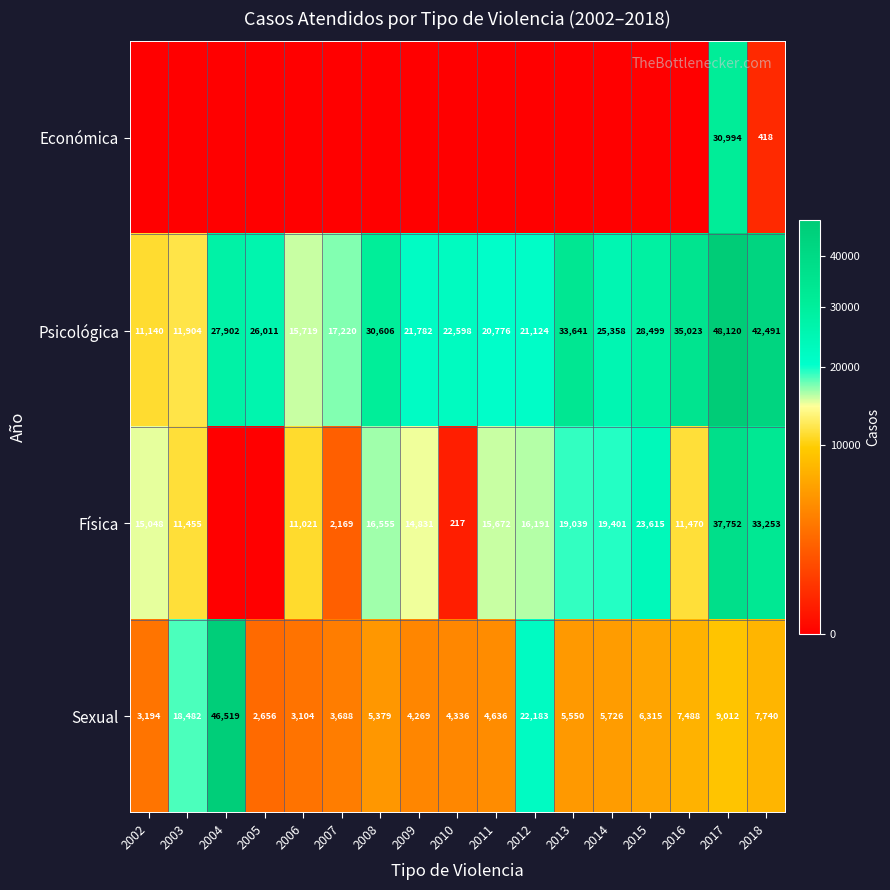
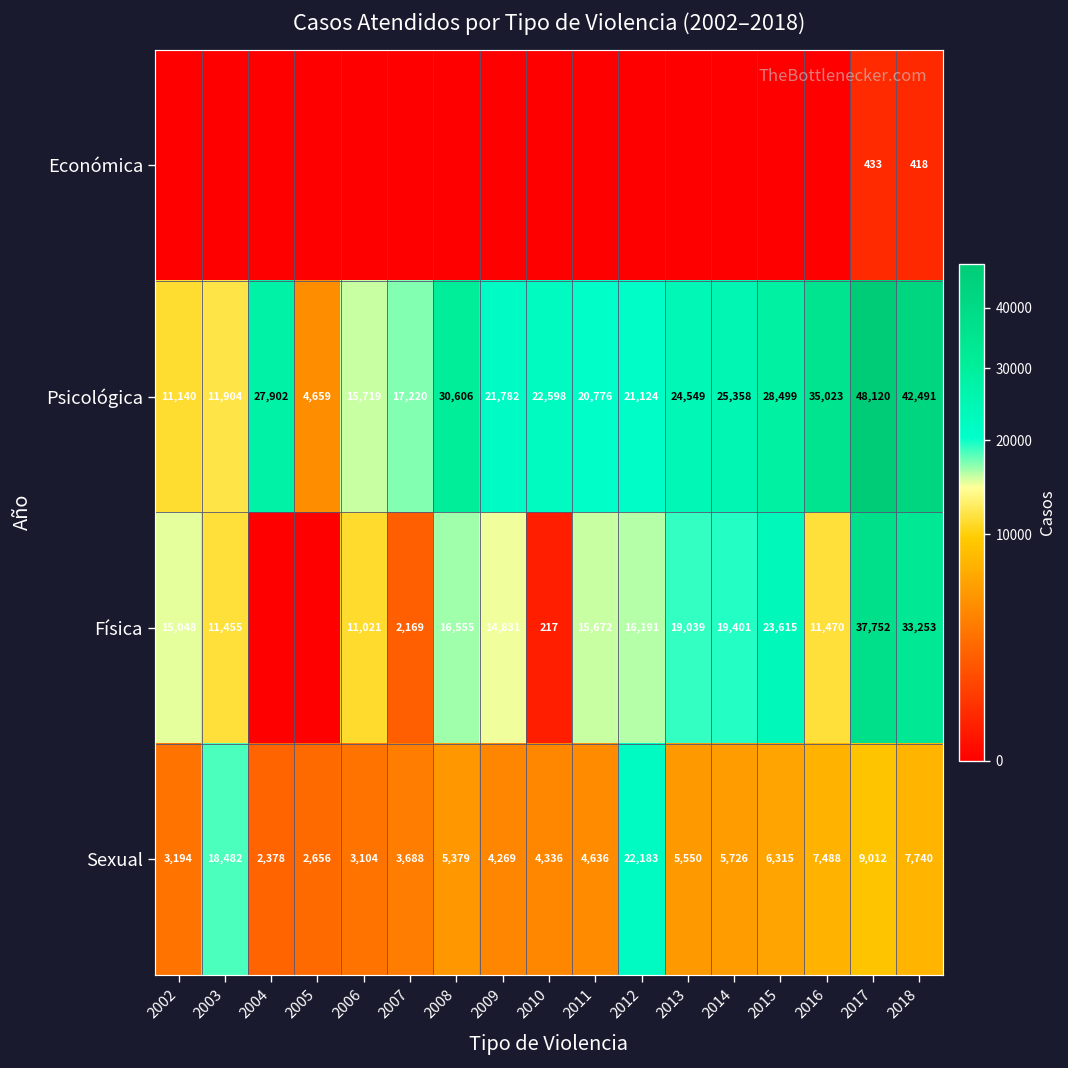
  {
    "Económica": {
-     "2017": "30,994",
+     "2017": "433",
      "2018": "418"
    },
    "Psicológica": {
      "2002": "11,140",
      "2003": "11,904",
      "2004": "27,902",
-     "2005": "26,011",
+     "2005": "4,659",
      "2006": "15,719",
      "2007": "17,220",
      "2008": "30,606",
      "2009": "21,782",
      "2010": "22,598",
      "2011": "20,776",
      "2012": "21,124",
-     "2013": "33,641",
+     "2013": "24,549",
      "2014": "25,358",
      "2015": "28,499",
      "2016": "35,023",
      "2017": "48,120",
      "2018": "42,491"
    },
    "Física": {
      "2002": "15,048",
      "2003": "11,455",
      "2006": "11,021",
      "2007": "2,169",
      "2008": "16,555",
      "2009": "14,831",
      "2010": "217",
      "2011": "15,672",
      "2012": "16,191",
      "2013": "19,039",
      "2014": "19,401",
      "2015": "23,615",
      "2016": "11,470",
      "2017": "37,752",
      "2018": "33,253"
    },
    "Sexual": {
      "2002": "3,194",
      "2003": "18,482",
-     "2004": "46,519",
+     "2004": "2,378",
      "2005": "2,656",
      "2006": "3,104",
      "2007": "3,688",
      "2008": "5,379",
      "2009": "4,269",
      "2010": "4,336",
      "2011": "4,636",
      "2012": "22,183",
      "2013": "5,550",
      "2014": "5,726",
      "2015": "6,315",
      "2016": "7,488",
      "2017": "9,012",
      "2018": "7,740"
    }
  }
